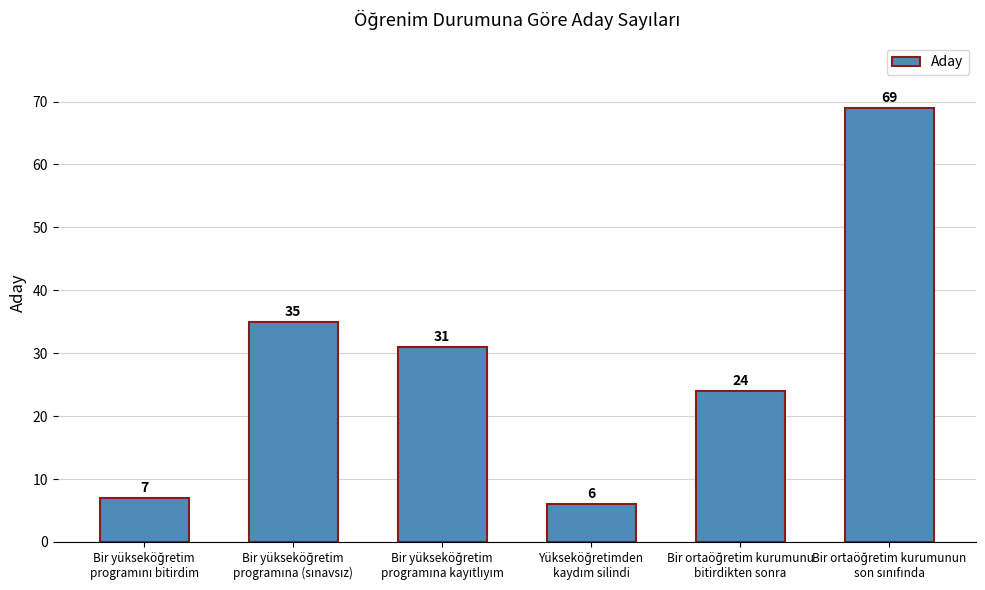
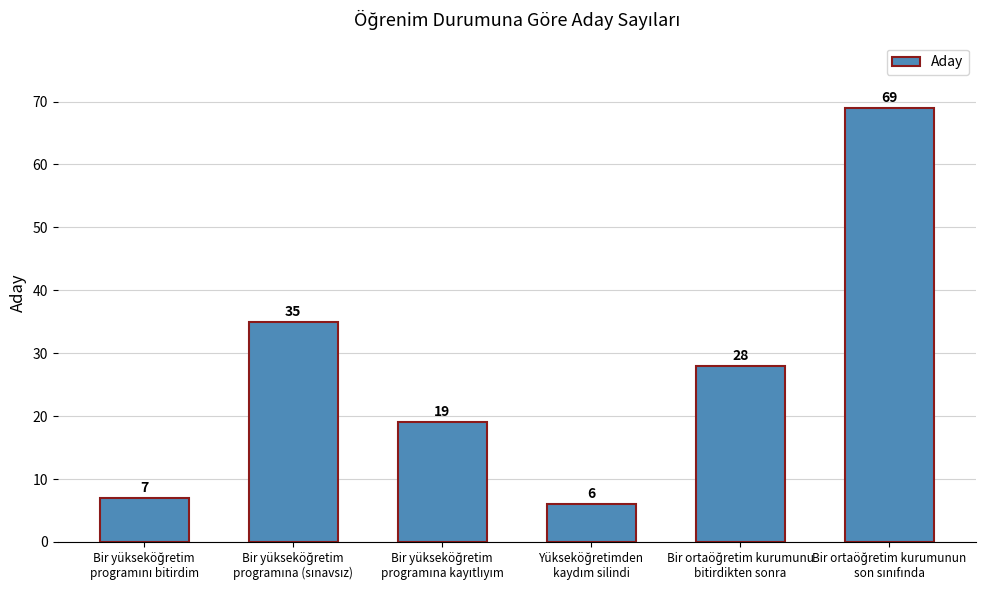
  {
    "Bir yükseköğretim programını bitirdim": 7,
    "Bir yükseköğretim programına (sınavsız)": 35,
-   "Bir yükseköğretim programına kayıtlıyım": 31,
+   "Bir yükseköğretim programına kayıtlıyım": 19,
    "Yükseköğretimden kaydım silindi": 6,
-   "Bir ortaöğretim kurumunu bitirdikten sonra": 24,
+   "Bir ortaöğretim kurumunu bitirdikten sonra": 28,
    "Bir ortaöğretim kurumunun son sınıfında": 69
  }
